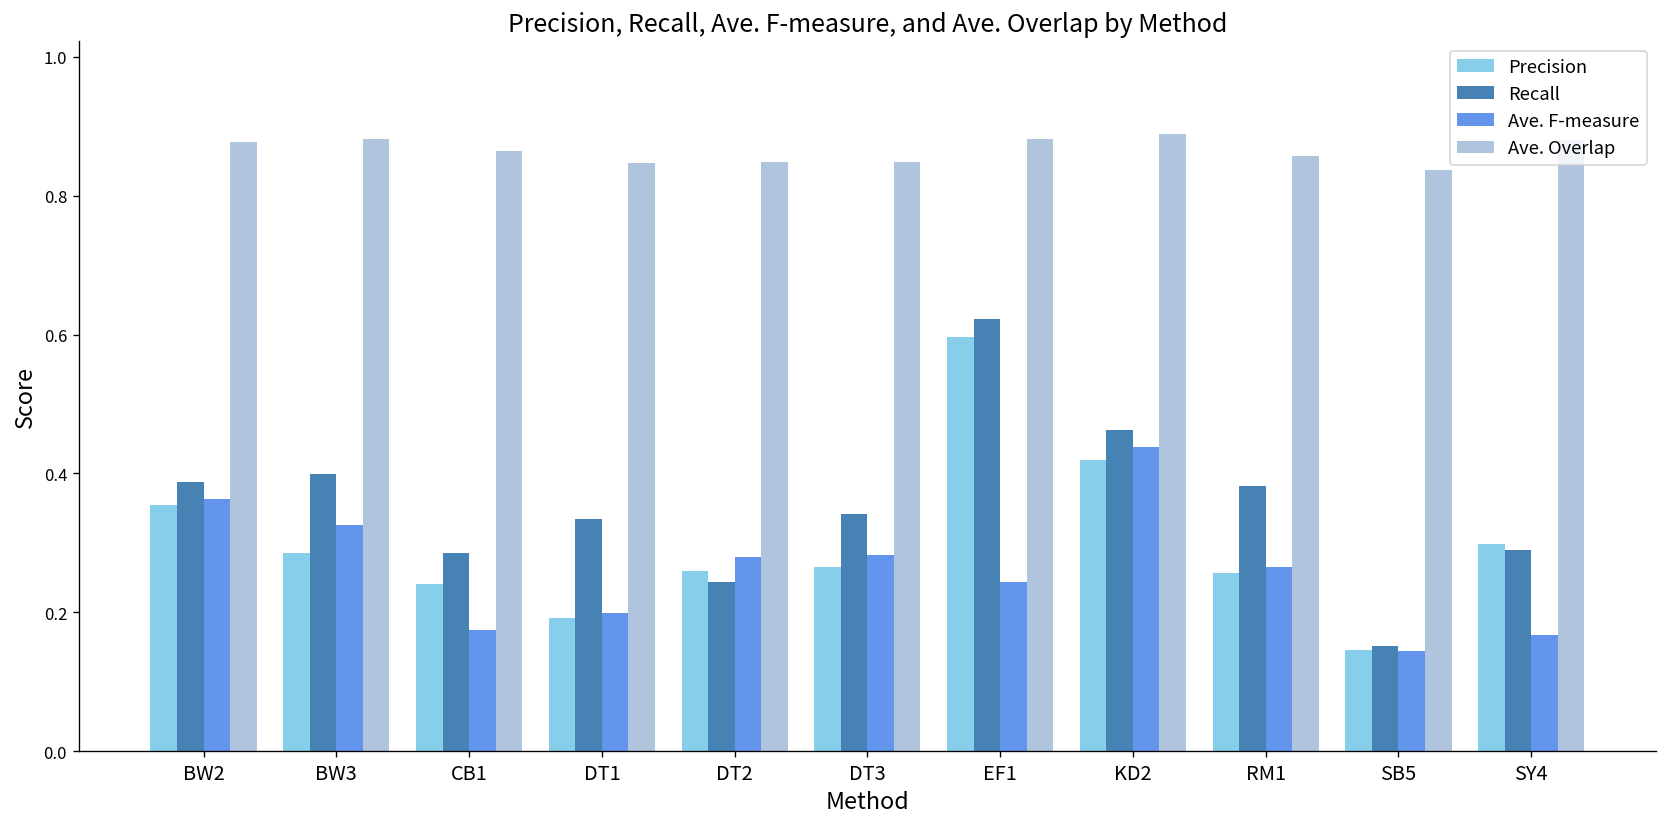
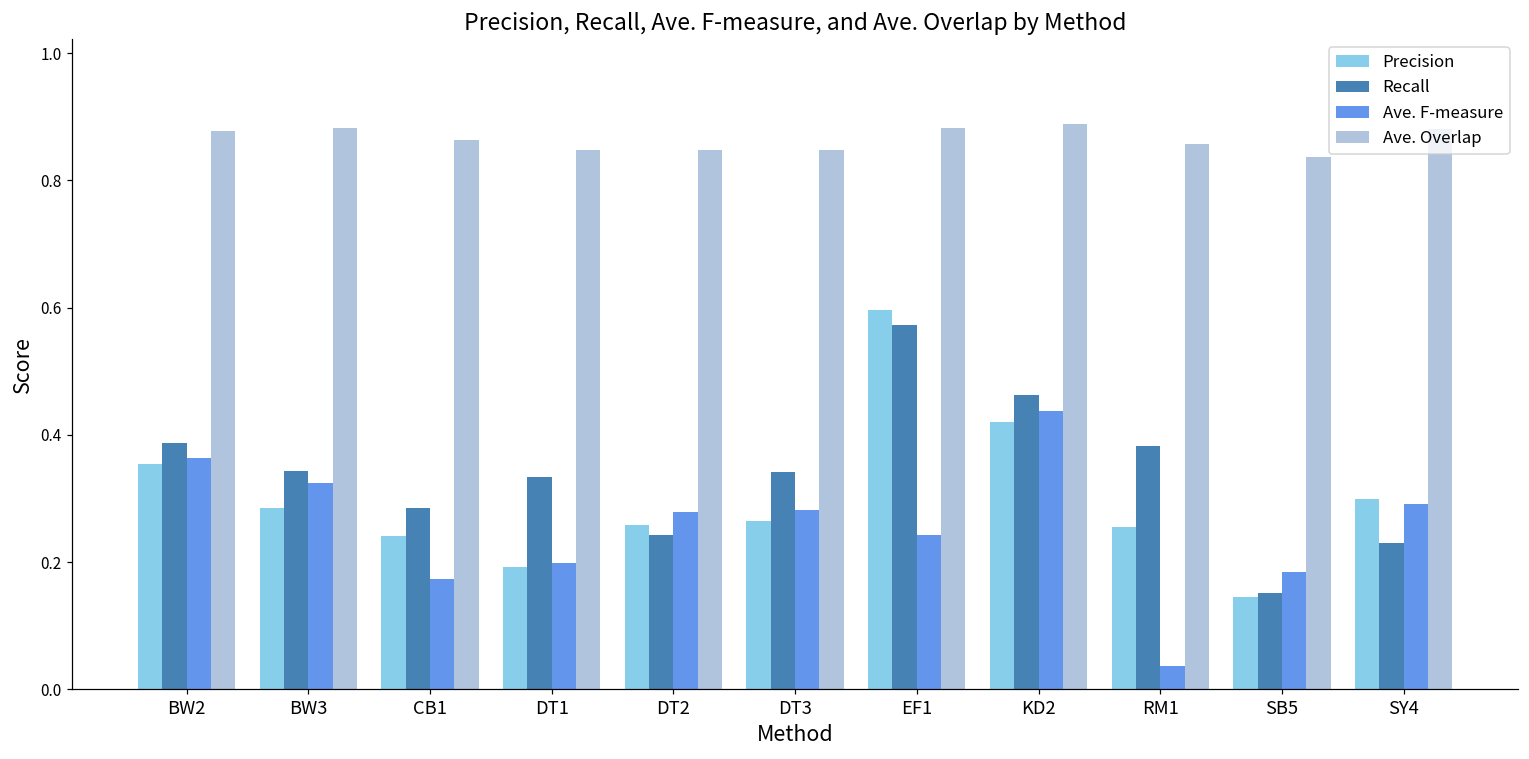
  {
    "Recall": {
      "BW2": 0.39,
-     "BW3": 0.40,
+     "BW3": 0.34,
      "CB1": 0.29,
      "DT1": 0.33,
      "DT2": 0.24,
      "DT3": 0.34,
-     "EF1": 0.62,
+     "EF1": 0.57,
      "KD2": 0.46,
      "RM1": 0.38,
      "SB5": 0.15,
-     "SY4": 0.29
+     "SY4": 0.23
    },
    "Ave. F-measure": {
      "BW2": 0.36,
      "BW3": 0.33,
      "CB1": 0.17,
      "DT1": 0.20,
      "DT2": 0.28,
      "DT3": 0.28,
      "EF1": 0.24,
      "KD2": 0.44,
-     "RM1": 0.27,
-     "SB5": 0.14,
-     "SY4": 0.17
+     "RM1": 0.04,
+     "SB5": 0.19,
+     "SY4": 0.29
    }
  }
